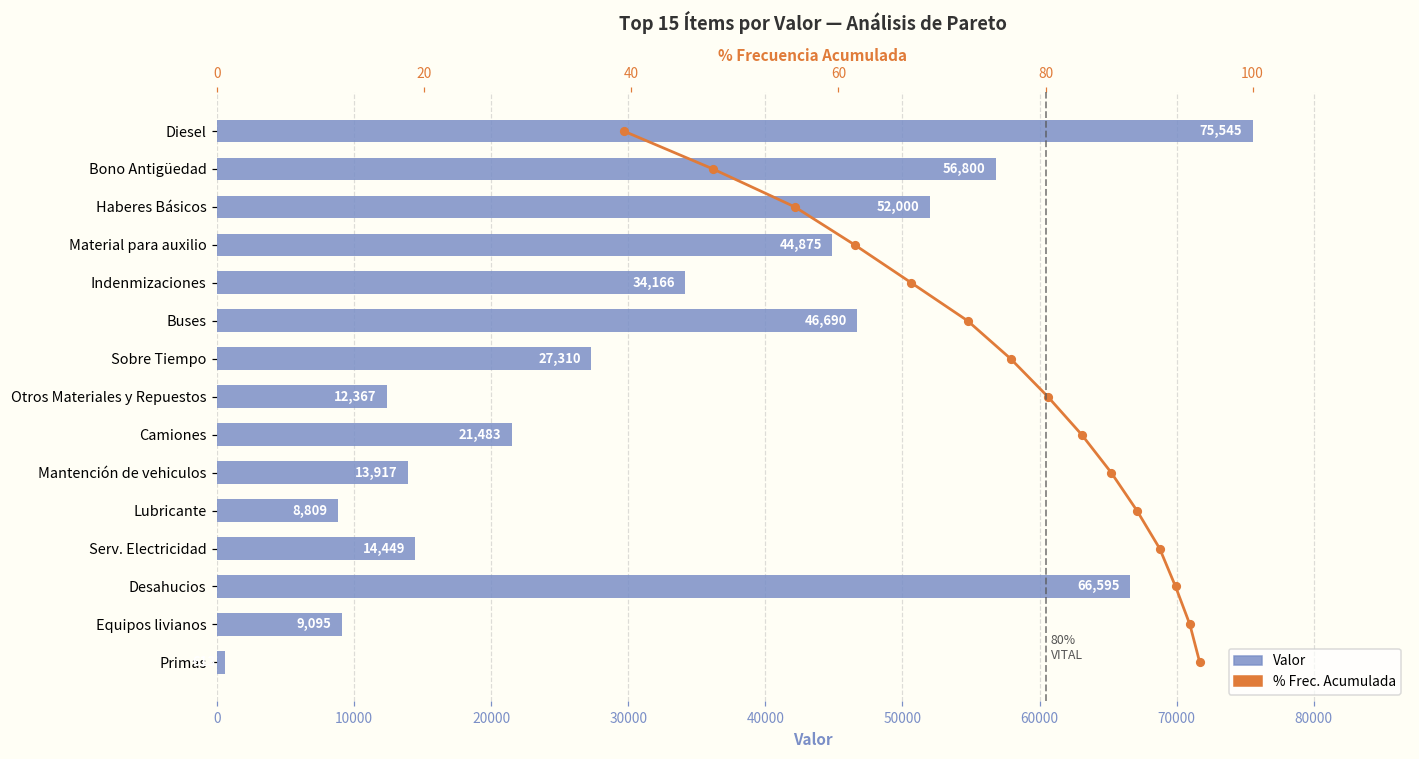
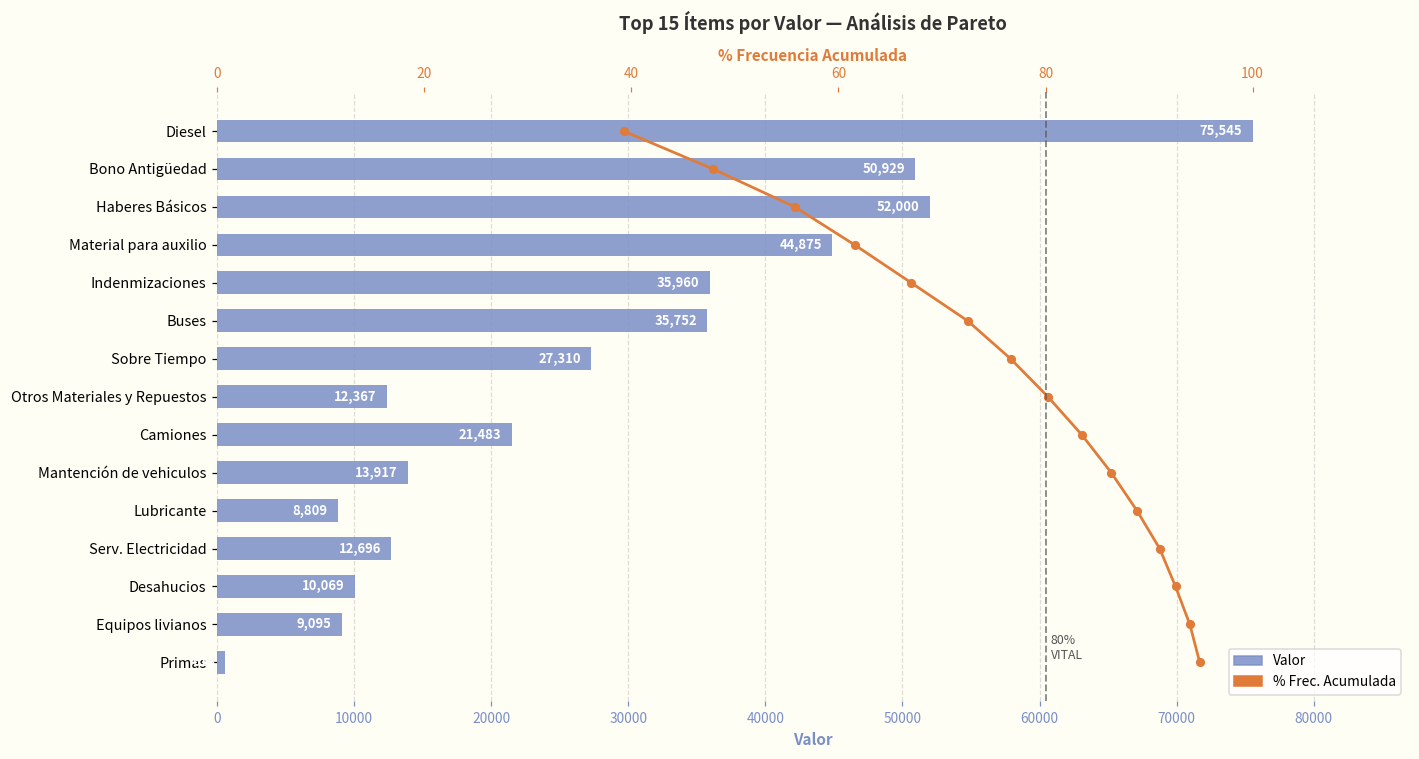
  {
    "Valor": {
      "Diesel": "75,545",
-     "Bono Antigüedad": "56,800",
+     "Bono Antigüedad": "50,929",
      "Haberes Básicos": "52,000",
      "Material para auxilio": "44,875",
-     "Indenmizaciones": "34,166",
-     "Buses": "46,690",
+     "Indenmizaciones": "35,960",
+     "Buses": "35,752",
      "Sobre Tiempo": "27,310",
      "Otros Materiales y Repuestos": "12,367",
      "Camiones": "21,483",
      "Mantención de vehiculos": "13,917",
      "Lubricante": "8,809",
-     "Serv. Electricidad": "14,449",
-     "Desahucios": "66,595",
+     "Serv. Electricidad": "12,696",
+     "Desahucios": "10,069",
      "Equipos livianos": "9,095"
    }
  }
